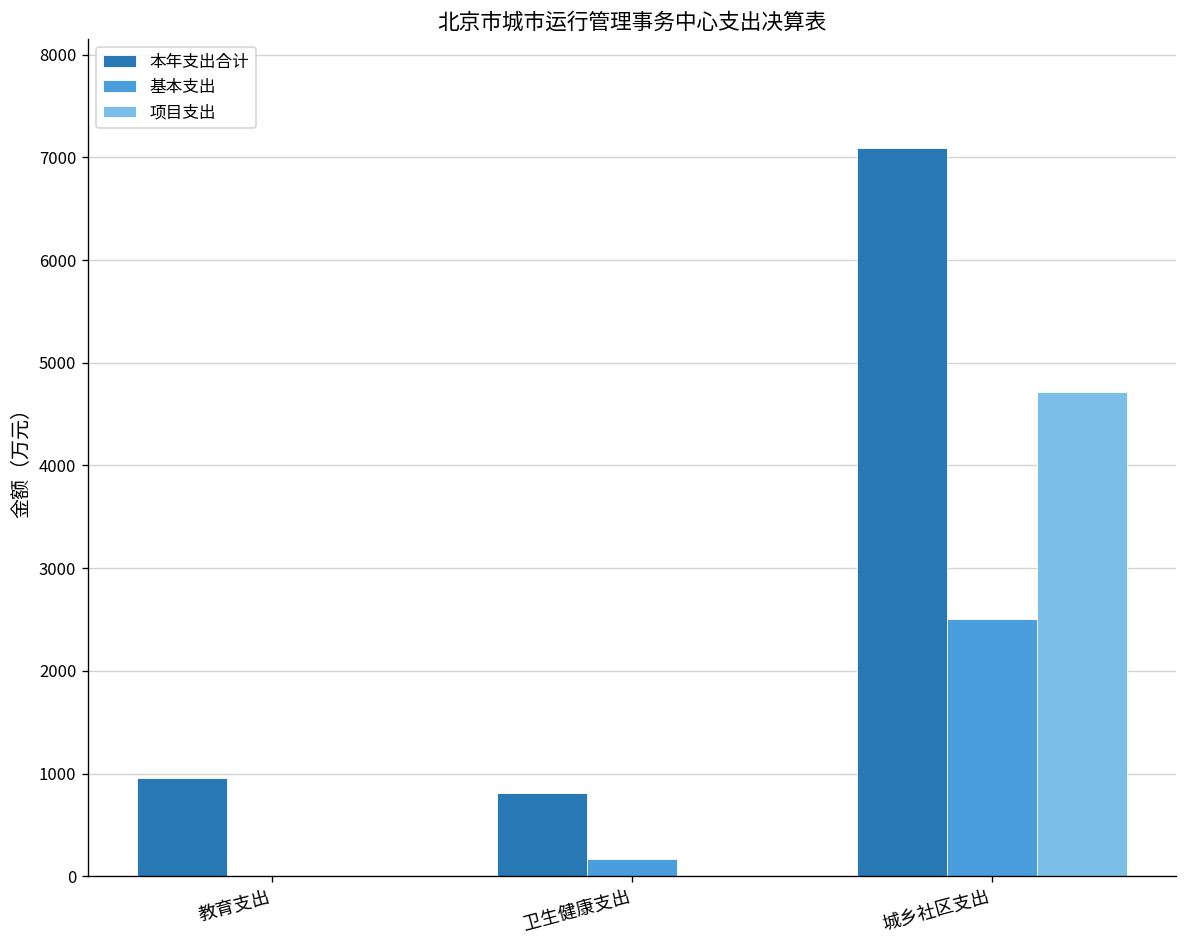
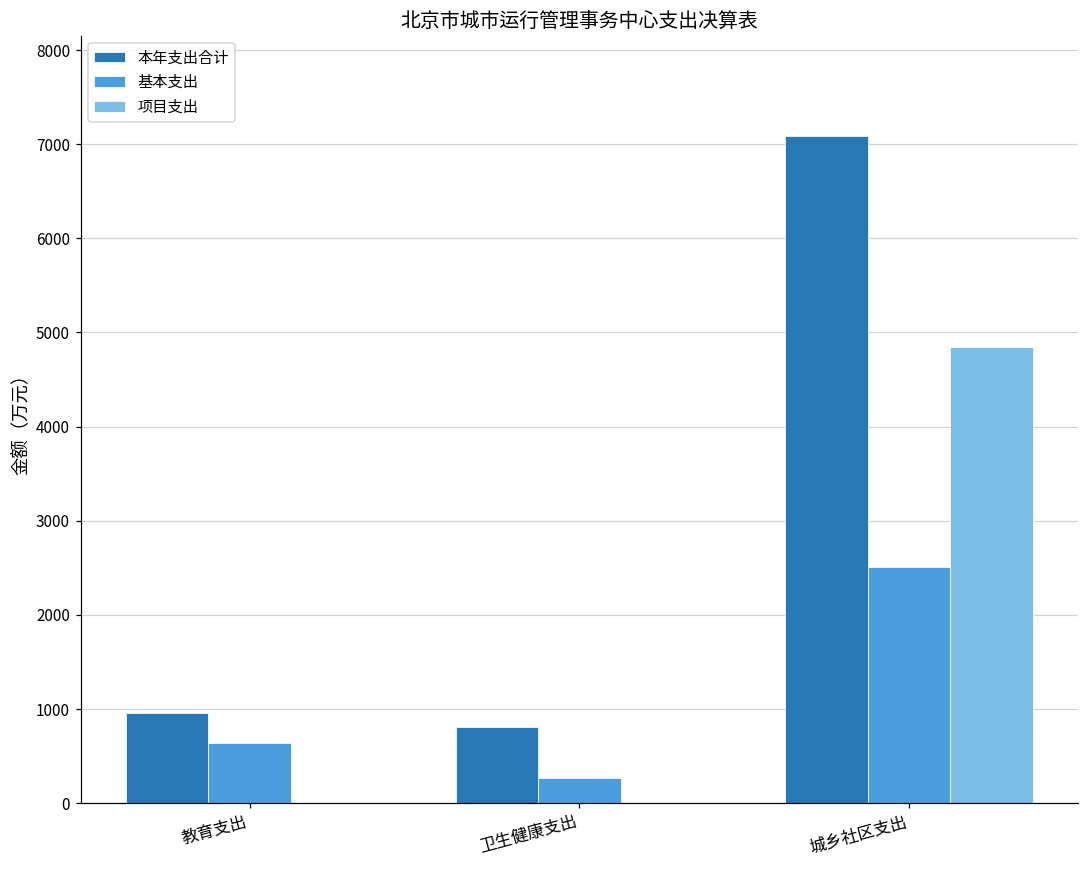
  {
    "本年支出合计": {
      "教育支出": 1000,
      "卫生健康支出": 800,
      "城乡社区支出": 7100
    },
    "基本支出": {
-     "教育支出": 0,
-     "卫生健康支出": 200,
+     "教育支出": 600,
+     "卫生健康支出": 300,
      "城乡社区支出": 2500
    },
    "项目支出": {
      "教育支出": 0,
      "卫生健康支出": 0,
-     "城乡社区支出": 4700
+     "城乡社区支出": 4800
    }
  }
